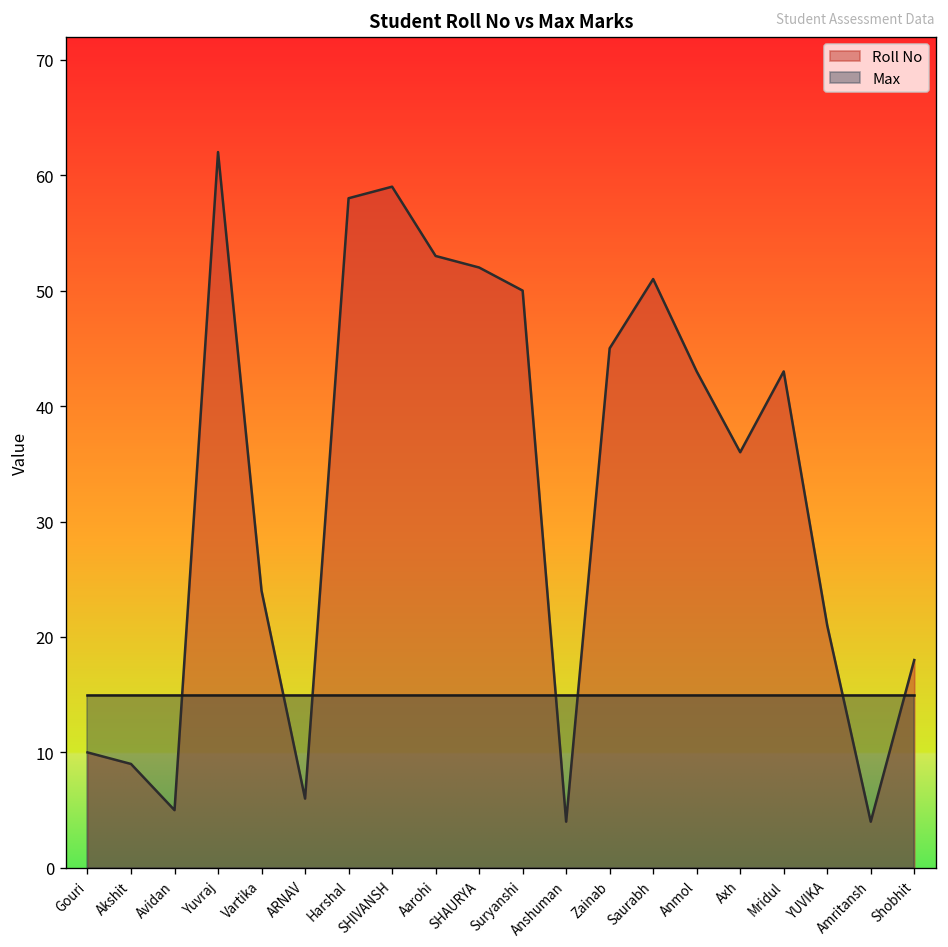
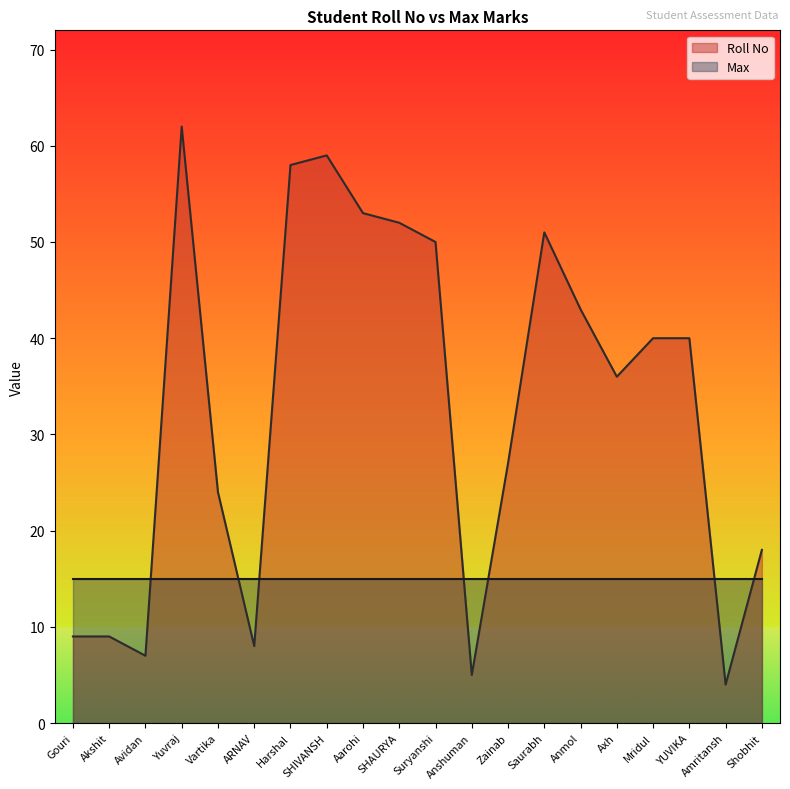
  {
    "Roll No": {
-     "Gouri": 10,
+     "Gouri": 9,
      "Akshit": 9,
-     "Avidan": 5,
+     "Avidan": 7,
      "Yuvraj": 62,
      "Vartika": 24,
-     "ARNAV": 6,
+     "ARNAV": 8,
      "Harshal": 58,
      "SHIVANSH": 59,
      "Aarohi": 53,
      "SHAURYA": 52,
      "Suryanshi": 50,
-     "Anshuman": 4,
-     "Zainab": 45,
+     "Anshuman": 5,
+     "Zainab": 27,
      "Saurabh": 51,
      "Anmol": 43,
      "Axh": 36,
-     "Mridul": 43,
-     "YUVIKA": 21,
+     "Mridul": 40,
+     "YUVIKA": 40,
      "Amritansh": 4,
      "Shobhit": 18
    },
    "Max": {
      "Gouri": 15,
      "Akshit": 15,
      "Avidan": 15,
      "Yuvraj": 15,
      "Vartika": 15,
      "ARNAV": 15,
      "Harshal": 15,
      "SHIVANSH": 15,
      "Aarohi": 15,
      "SHAURYA": 15,
      "Suryanshi": 15,
      "Anshuman": 15,
      "Zainab": 15,
      "Saurabh": 15,
      "Anmol": 15,
      "Axh": 15,
      "Mridul": 15,
      "YUVIKA": 15,
      "Amritansh": 15,
      "Shobhit": 15
    }
  }
